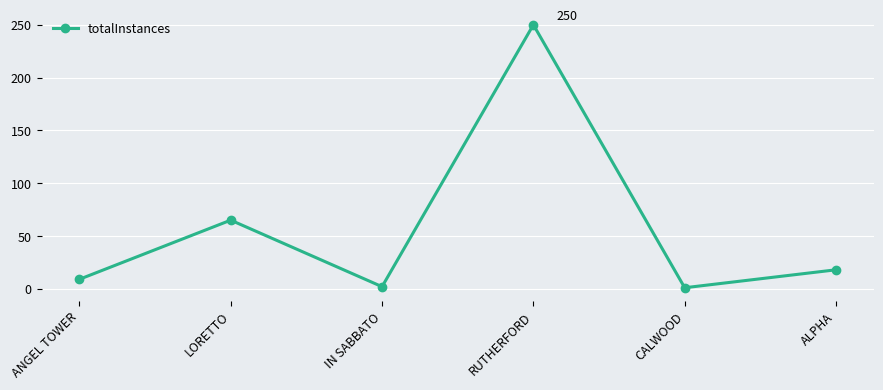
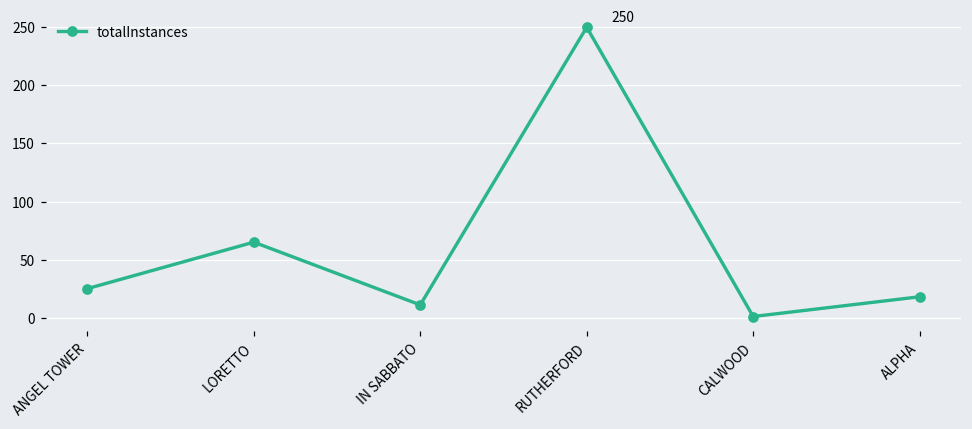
  {
-   "ANGEL TOWER": 9,
+   "ANGEL TOWER": 25,
    "LORETTO": 65,
-   "IN SABBATO": 2,
+   "IN SABBATO": 11,
    "CALWOOD": 1,
    "ALPHA": 18
  }
